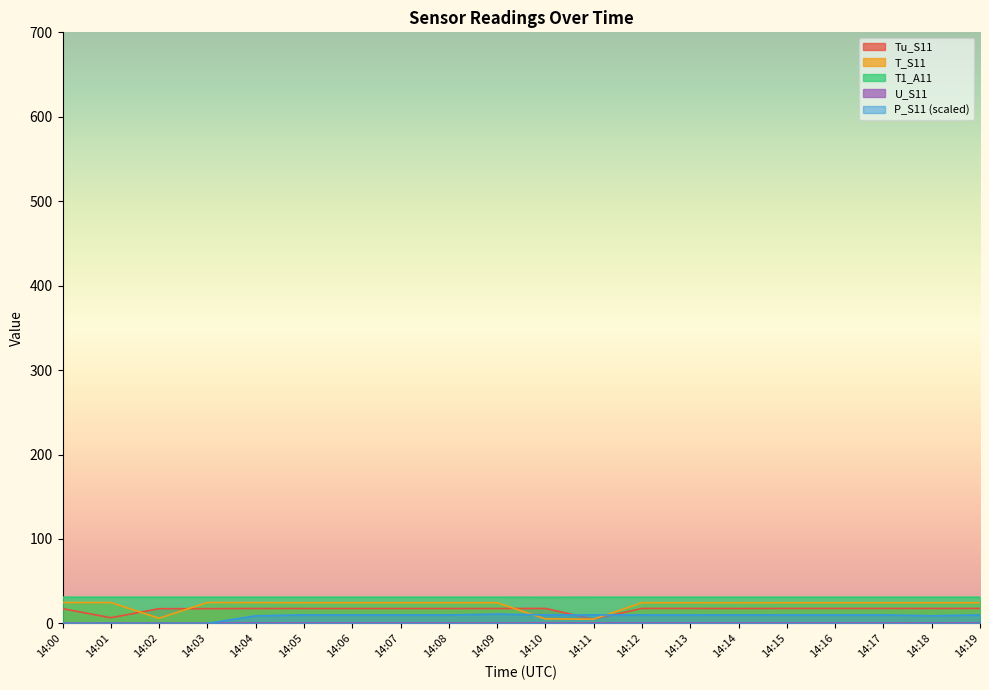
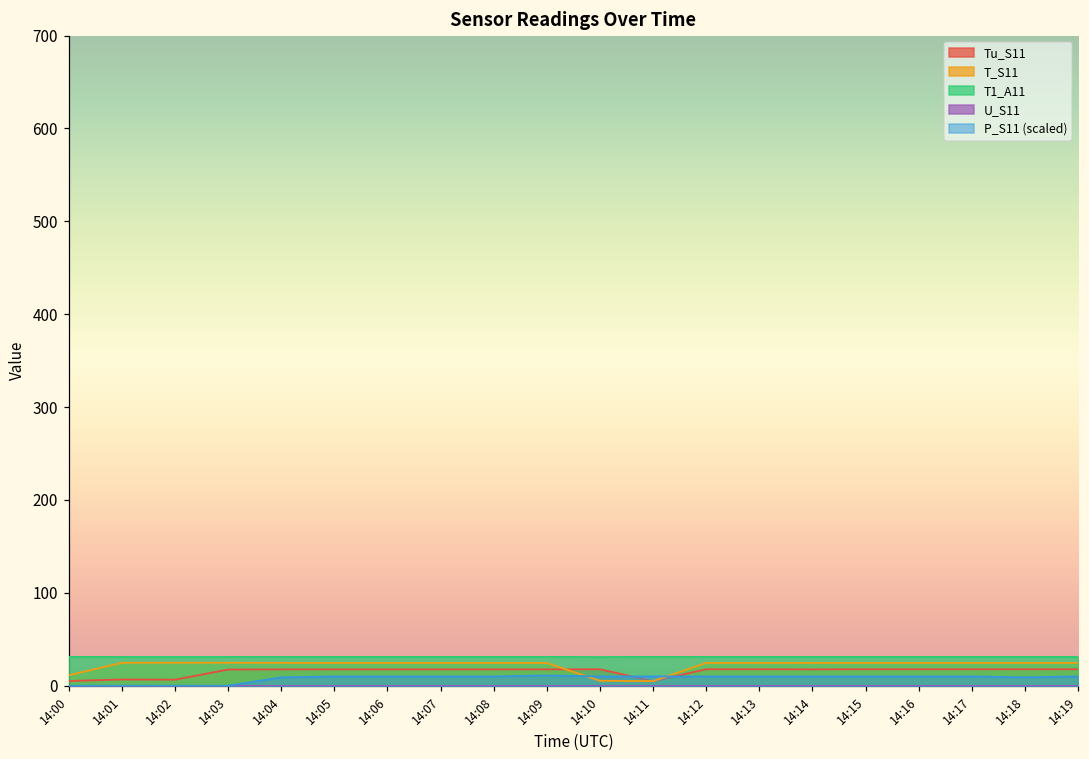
  {
    "Tu_S11": {
-     "14:00": 20,
+     "14:00": 10,
      "14:01": 10,
-     "14:02": 20,
+     "14:02": 10,
      "14:03": 20,
      "14:04": 20,
      "14:05": 20,
      "14:06": 20,
      "14:07": 20,
      "14:08": 20,
      "14:09": 20,
      "14:10": 20,
      "14:12": 20,
      "14:13": 20,
      "14:14": 20,
      "14:15": 20,
      "14:16": 20,
      "14:17": 20,
      "14:18": 20,
      "14:19": 20
    },
    "T_S11": {
-     "14:00": 20,
+     "14:00": 10,
      "14:01": 20,
-     "14:02": 10,
+     "14:02": 20,
      "14:03": 20,
      "14:04": 20,
      "14:05": 20,
      "14:06": 20,
      "14:07": 20,
      "14:08": 20,
      "14:09": 20,
      "14:10": 10,
      "14:12": 20,
      "14:13": 20,
      "14:14": 20,
      "14:15": 20,
      "14:16": 20,
      "14:17": 20,
      "14:18": 20,
      "14:19": 20
    },
    "T1_A11": {
      "14:00": 30,
      "14:01": 30,
      "14:02": 30,
      "14:03": 30,
      "14:04": 30,
      "14:05": 30,
      "14:06": 30,
      "14:07": 30,
      "14:08": 30,
      "14:09": 30,
      "14:10": 30,
      "14:11": 30,
      "14:12": 30,
      "14:13": 30,
      "14:14": 30,
      "14:15": 30,
      "14:16": 30,
      "14:17": 30,
      "14:18": 30,
      "14:19": 30
    },
    "U_S11": {
      "14:04": 0,
      "14:05": 0,
      "14:06": 0,
      "14:07": 0,
      "14:08": 0,
      "14:09": 0,
      "14:10": 0,
      "14:11": 0,
      "14:12": 0,
      "14:13": 0,
      "14:14": 0,
      "14:15": 0,
      "14:16": 0,
      "14:17": 0,
      "14:18": 0,
      "14:19": 0
    },
    "P_S11 (scaled)": {
      "14:04": 10,
      "14:05": 10,
      "14:06": 10,
      "14:07": 10,
      "14:08": 10,
      "14:09": 10,
      "14:10": 10,
      "14:11": 10,
      "14:12": 10,
      "14:13": 10,
      "14:14": 10,
      "14:15": 10,
      "14:16": 10,
      "14:17": 10,
      "14:18": 10,
      "14:19": 10
    }
  }
